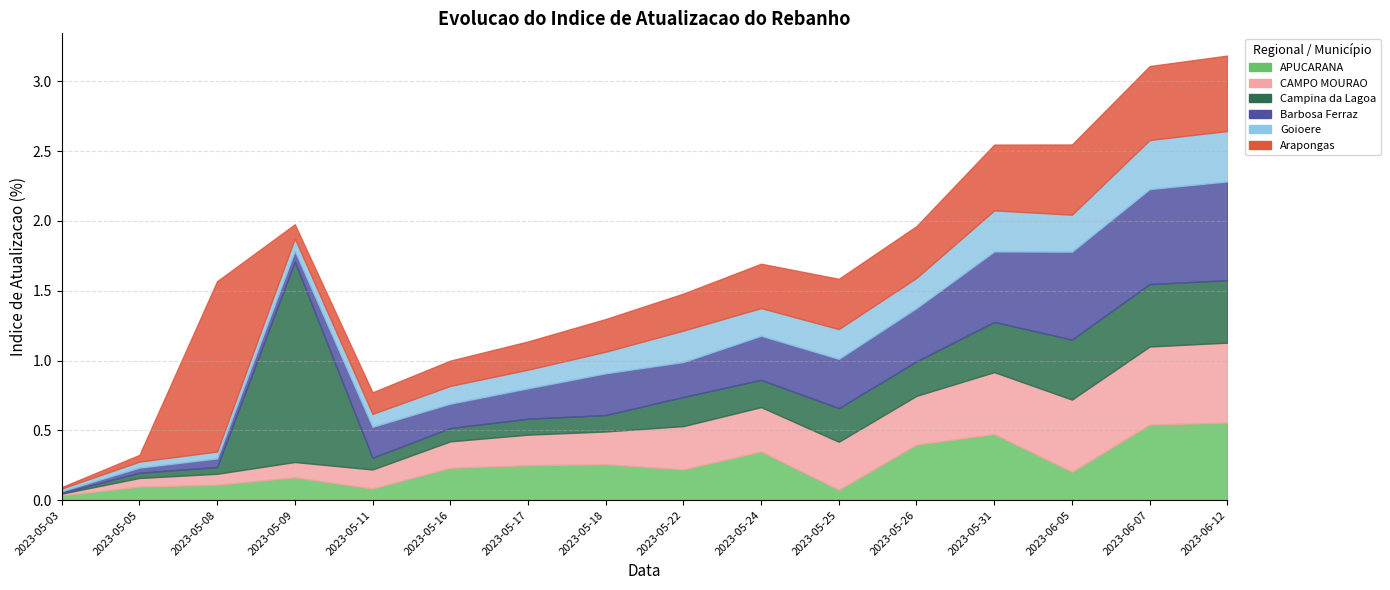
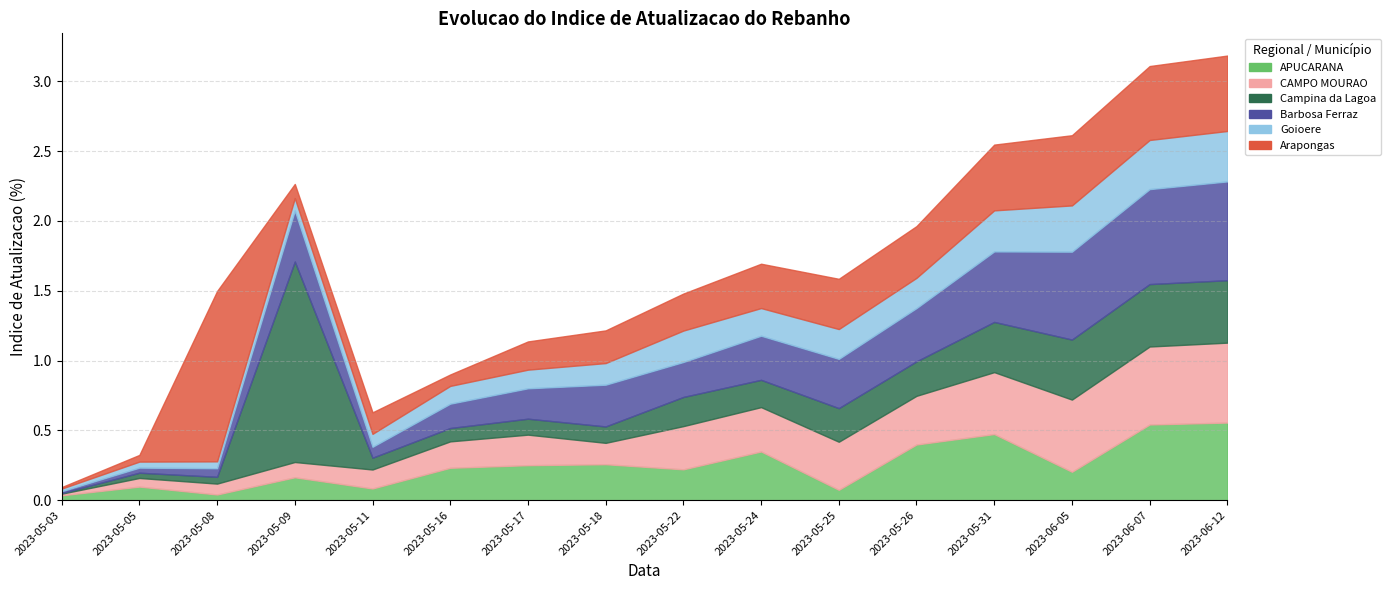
  {
    "APUCARANA": {
      "2023-05-05": 0.10,
-     "2023-05-08": 0.11,
+     "2023-05-08": 0.04,
      "2023-05-09": 0.16,
      "2023-05-11": 0.08,
      "2023-05-16": 0.23,
      "2023-05-17": 0.25,
      "2023-05-18": 0.26,
      "2023-05-22": 0.22,
      "2023-05-24": 0.35,
      "2023-05-25": 0.07,
      "2023-05-26": 0.40,
      "2023-05-31": 0.47,
      "2023-06-05": 0.20,
      "2023-06-07": 0.54,
      "2023-06-12": 0.56
    },
    "CAMPO MOURAO": {
      "2023-05-05": 0.06,
      "2023-05-08": 0.08,
      "2023-05-09": 0.11,
      "2023-05-11": 0.14,
      "2023-05-16": 0.19,
      "2023-05-17": 0.22,
-     "2023-05-18": 0.23,
+     "2023-05-18": 0.15,
      "2023-05-22": 0.31,
      "2023-05-24": 0.32,
      "2023-05-25": 0.34,
      "2023-05-26": 0.35,
      "2023-05-31": 0.44,
      "2023-06-05": 0.52,
      "2023-06-07": 0.56,
      "2023-06-12": 0.57
    },
    "Campina da Lagoa": {
      "2023-05-05": 0.04,
      "2023-05-08": 0.05,
      "2023-05-09": 1.44,
      "2023-05-11": 0.08,
      "2023-05-16": 0.10,
      "2023-05-17": 0.11,
      "2023-05-18": 0.12,
      "2023-05-22": 0.21,
      "2023-05-24": 0.20,
      "2023-05-25": 0.24,
      "2023-05-26": 0.25,
      "2023-05-31": 0.36,
      "2023-06-05": 0.43,
      "2023-06-07": 0.45,
      "2023-06-12": 0.45
    },
    "Barbosa Ferraz": {
      "2023-05-05": 0.04,
      "2023-05-08": 0.06,
-     "2023-05-09": 0.08,
-     "2023-05-11": 0.22,
+     "2023-05-09": 0.37,
+     "2023-05-11": 0.08,
      "2023-05-16": 0.17,
      "2023-05-17": 0.22,
      "2023-05-18": 0.30,
      "2023-05-22": 0.25,
      "2023-05-24": 0.32,
      "2023-05-25": 0.35,
      "2023-05-26": 0.38,
      "2023-05-31": 0.50,
      "2023-06-05": 0.63,
      "2023-06-07": 0.68,
      "2023-06-12": 0.71
    },
    "Goioere": {
      "2023-05-05": 0.04,
      "2023-05-08": 0.05,
      "2023-05-09": 0.09,
      "2023-05-11": 0.09,
      "2023-05-16": 0.13,
      "2023-05-17": 0.13,
      "2023-05-18": 0.15,
      "2023-05-22": 0.23,
      "2023-05-24": 0.20,
      "2023-05-25": 0.21,
      "2023-05-26": 0.22,
      "2023-05-31": 0.29,
-     "2023-06-05": 0.27,
+     "2023-06-05": 0.33,
      "2023-06-07": 0.35,
      "2023-06-12": 0.36
    },
    "Arapongas": {
      "2023-05-05": 0.05,
      "2023-05-08": 1.22,
      "2023-05-09": 0.10,
      "2023-05-11": 0.15,
-     "2023-05-16": 0.18,
+     "2023-05-16": 0.08,
      "2023-05-17": 0.20,
      "2023-05-18": 0.23,
      "2023-05-22": 0.27,
      "2023-05-24": 0.32,
      "2023-05-25": 0.36,
      "2023-05-26": 0.37,
      "2023-05-31": 0.47,
      "2023-06-05": 0.50,
      "2023-06-07": 0.53,
      "2023-06-12": 0.54
    }
  }
